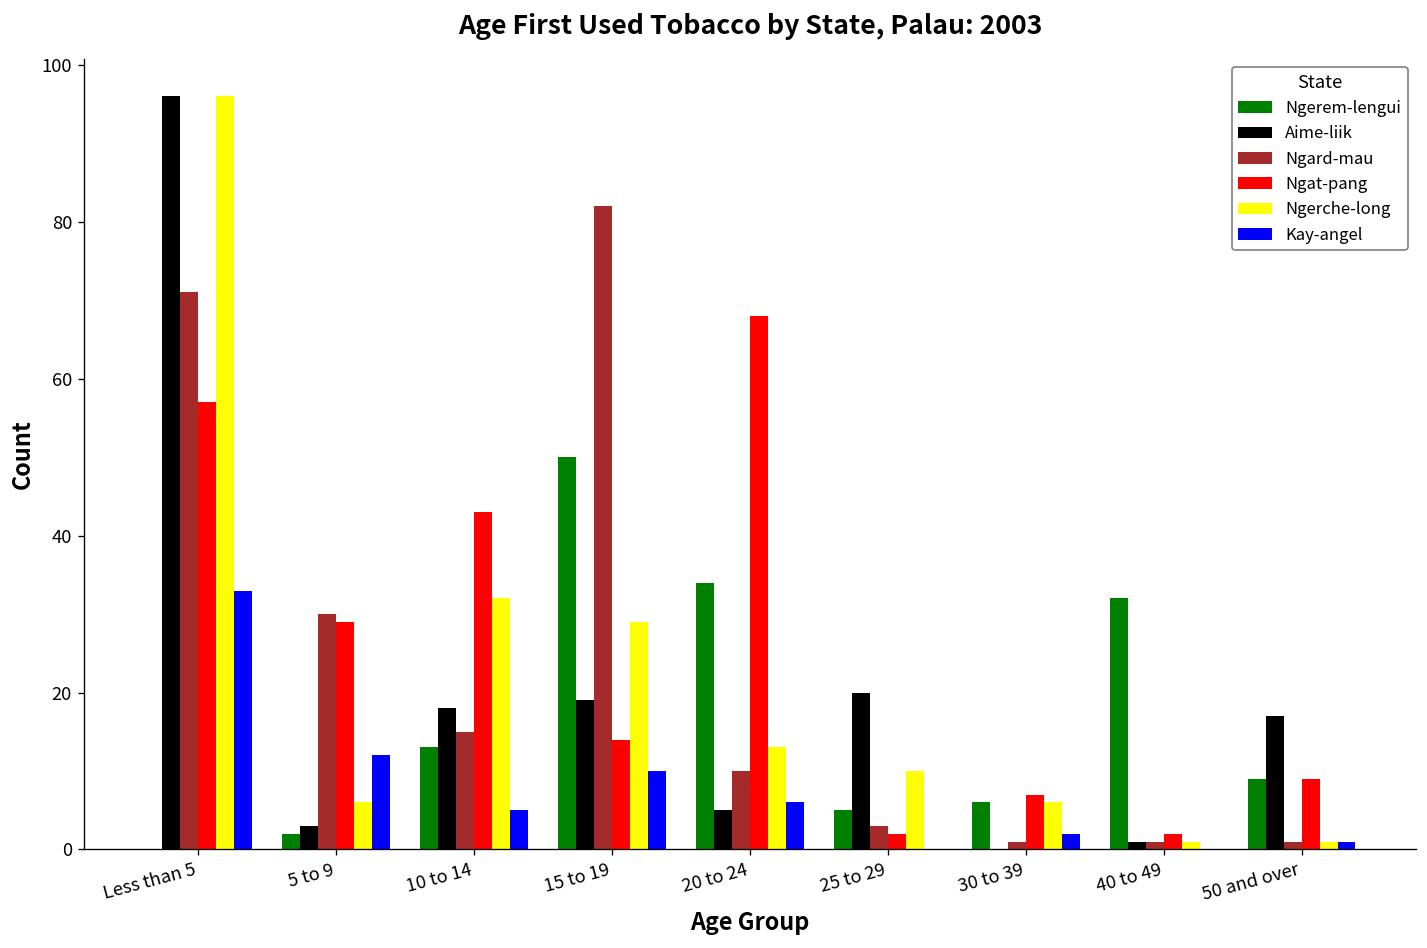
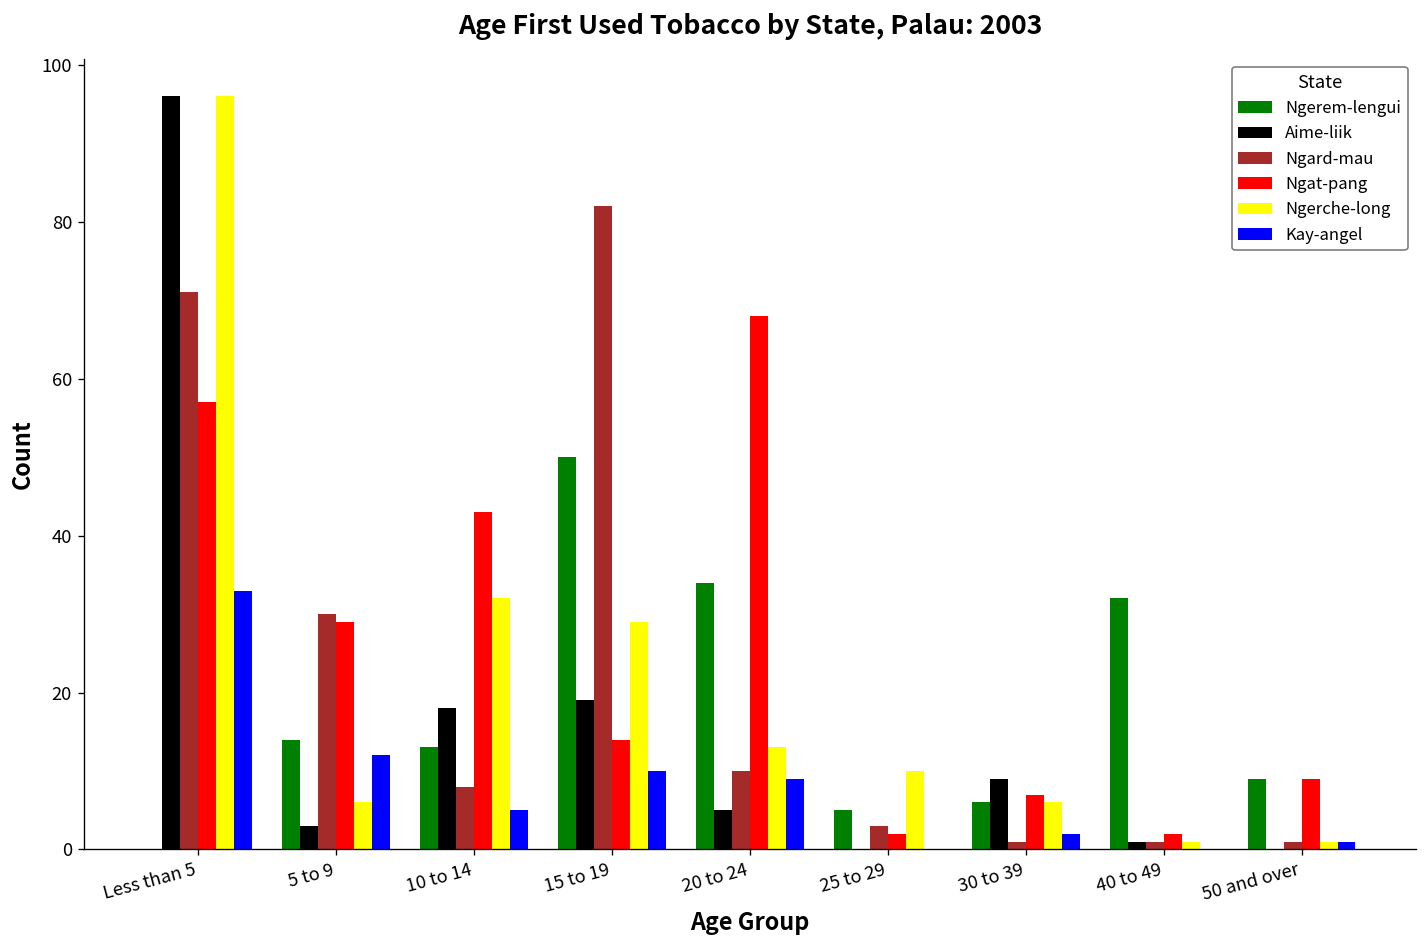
  {
    "Ngerem-lengui": {
      "Less than 5": 0,
-     "5 to 9": 2,
+     "5 to 9": 14,
      "10 to 14": 13,
      "15 to 19": 50,
      "20 to 24": 34,
      "25 to 29": 5,
      "30 to 39": 6,
      "40 to 49": 32,
      "50 and over": 9
    },
    "Aime-liik": {
      "Less than 5": 96,
      "5 to 9": 3,
      "10 to 14": 18,
      "15 to 19": 19,
      "20 to 24": 5,
-     "25 to 29": 20,
-     "30 to 39": 0,
+     "25 to 29": 0,
+     "30 to 39": 9,
      "40 to 49": 1,
-     "50 and over": 17
+     "50 and over": 0
    },
    "Ngard-mau": {
      "Less than 5": 71,
      "5 to 9": 30,
-     "10 to 14": 15,
+     "10 to 14": 8,
      "15 to 19": 82,
      "20 to 24": 10,
      "25 to 29": 3,
      "30 to 39": 1,
      "40 to 49": 1,
      "50 and over": 1
    },
    "Ngat-pang": {
      "Less than 5": 57,
      "5 to 9": 29,
      "10 to 14": 43,
      "15 to 19": 14,
      "20 to 24": 68,
      "25 to 29": 2,
      "30 to 39": 7,
      "40 to 49": 2,
      "50 and over": 9
    },
    "Ngerche-long": {
      "Less than 5": 96,
      "5 to 9": 6,
      "10 to 14": 32,
      "15 to 19": 29,
      "20 to 24": 13,
      "25 to 29": 10,
      "30 to 39": 6,
      "40 to 49": 1,
      "50 and over": 1
    },
    "Kay-angel": {
      "Less than 5": 33,
      "5 to 9": 12,
      "10 to 14": 5,
      "15 to 19": 10,
-     "20 to 24": 6,
+     "20 to 24": 9,
      "25 to 29": 0,
      "30 to 39": 2,
      "40 to 49": 0,
      "50 and over": 1
    }
  }
